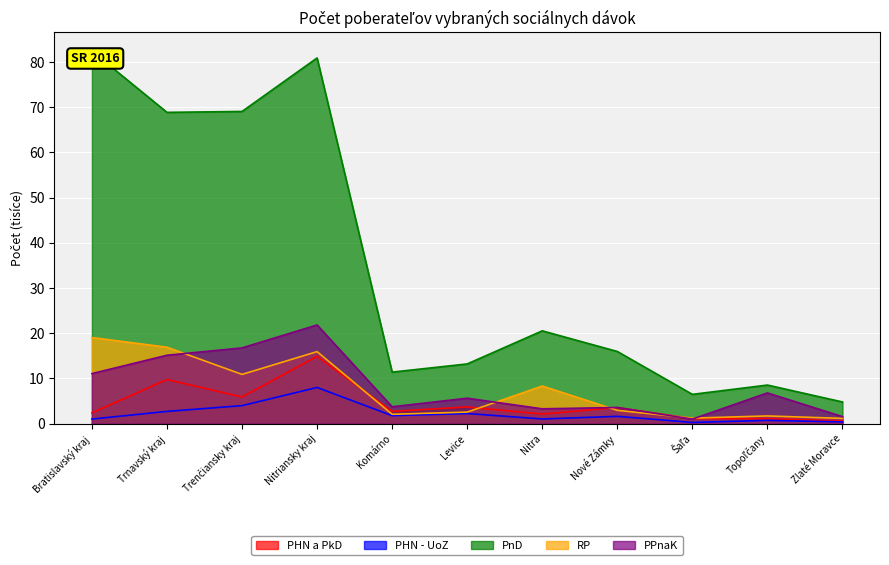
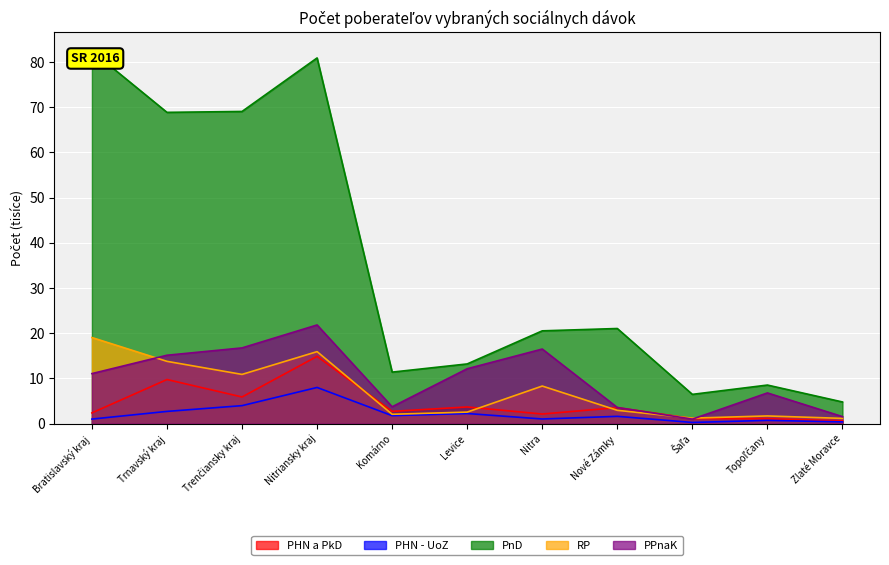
  {
    "PHN a PkD": {
      "Bratislavský kraj": 2,
      "Trnavský kraj": 10,
      "Trenčiansky kraj": 6,
      "Nitriansky kraj": 15,
      "Komárno": 3,
      "Levice": 4,
      "Nitra": 2
    },
    "PHN - UoZ": {
      "Bratislavský kraj": 1,
      "Trnavský kraj": 3,
      "Trenčiansky kraj": 4,
      "Nitriansky kraj": 8,
      "Nitra": 1,
      "Nové Zámky": 2,
      "Šaľa": 0
    },
    "PnD": {
      "Trnavský kraj": 69,
      "Trenčiansky kraj": 69,
      "Nitriansky kraj": 81,
      "Komárno": 11,
      "Levice": 13,
      "Nitra": 21,
-     "Nové Zámky": 16,
+     "Nové Zámky": 21,
      "Šaľa": 6,
      "Topoľčany": 9,
      "Zlaté Moravce": 5
    },
    "RP": {
      "Bratislavský kraj": 19,
-     "Trnavský kraj": 17,
+     "Trnavský kraj": 14,
      "Trenčiansky kraj": 11,
      "Nitriansky kraj": 16,
      "Nitra": 8,
      "Nové Zámky": 3,
      "Topoľčany": 2
    },
    "PPnaK": {
      "Bratislavský kraj": 11,
      "Trnavský kraj": 15,
      "Trenčiansky kraj": 17,
      "Nitriansky kraj": 22,
      "Komárno": 4,
-     "Levice": 6,
-     "Nitra": 3,
+     "Levice": 12,
+     "Nitra": 16,
      "Topoľčany": 7
    }
  }
